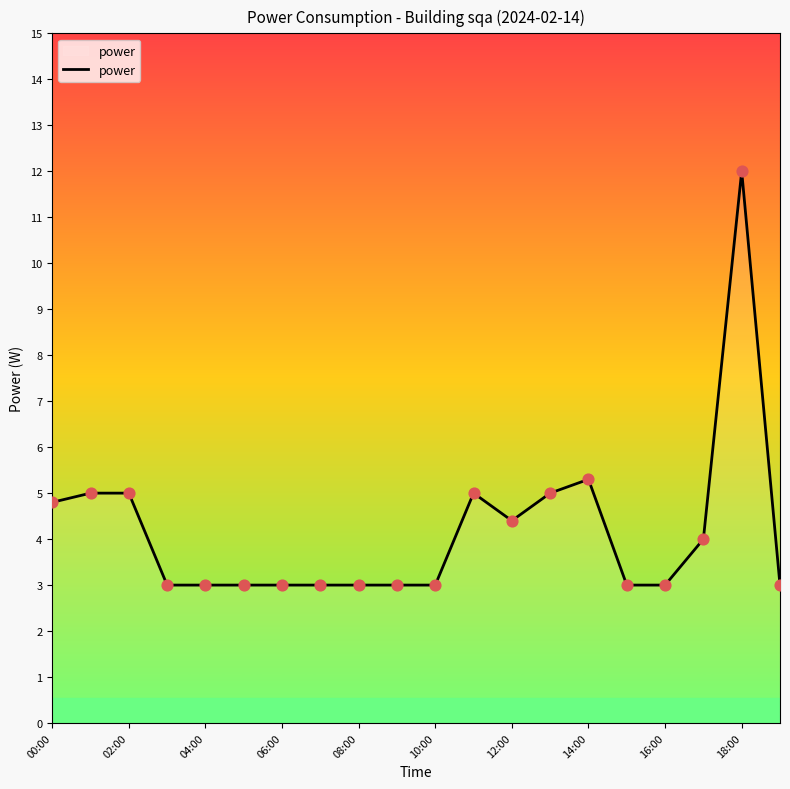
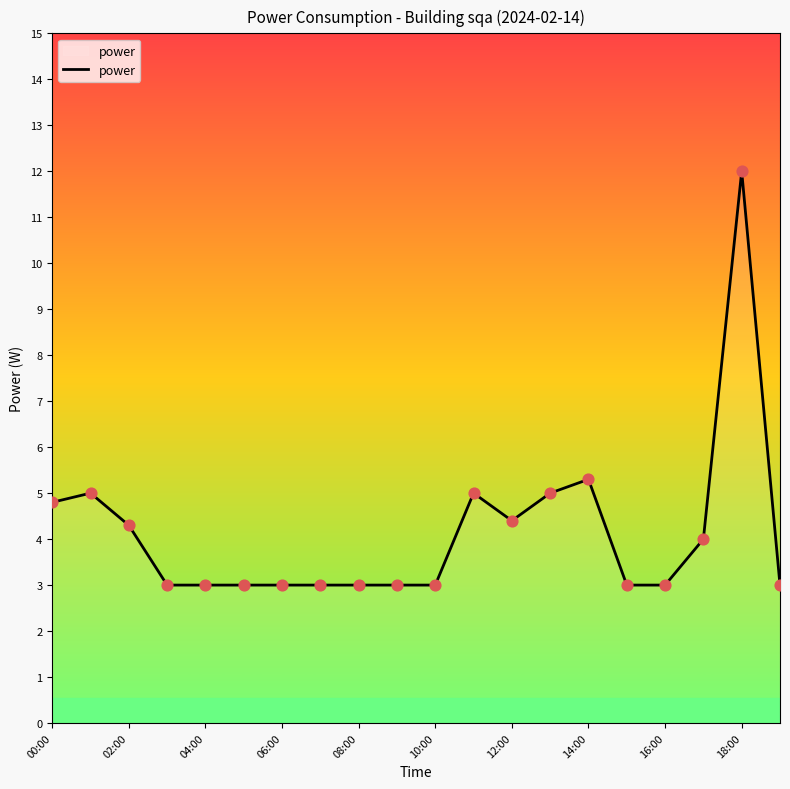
  {
    "00:00": 4.8,
-   "02:00": 5.0,
+   "02:00": 4.3,
    "04:00": 3.0,
    "06:00": 3.0,
    "08:00": 3.0,
    "10:00": 3.0,
    "12:00": 4.4,
    "14:00": 5.3,
    "16:00": 3.0,
    "18:00": 12.0
  }
